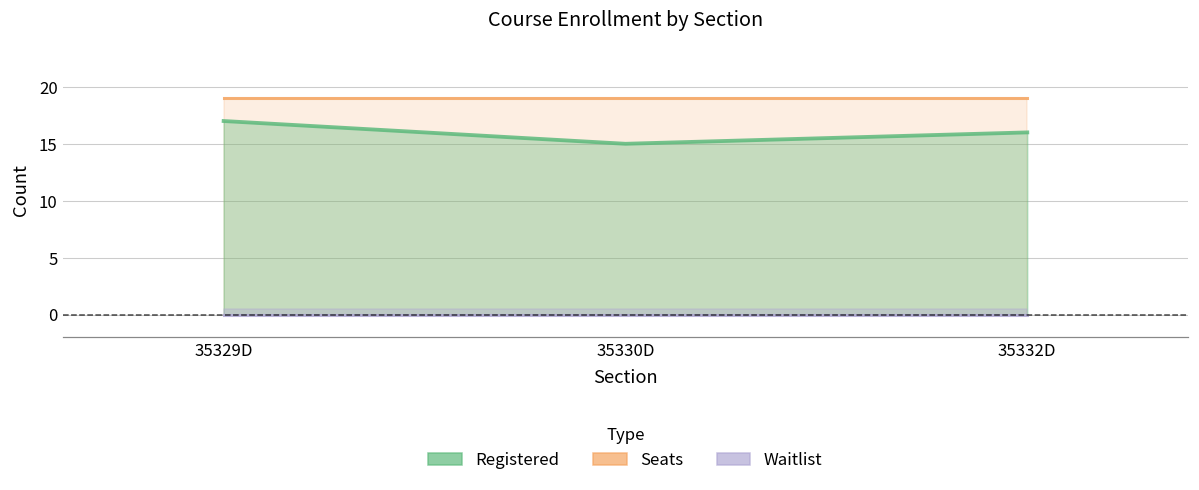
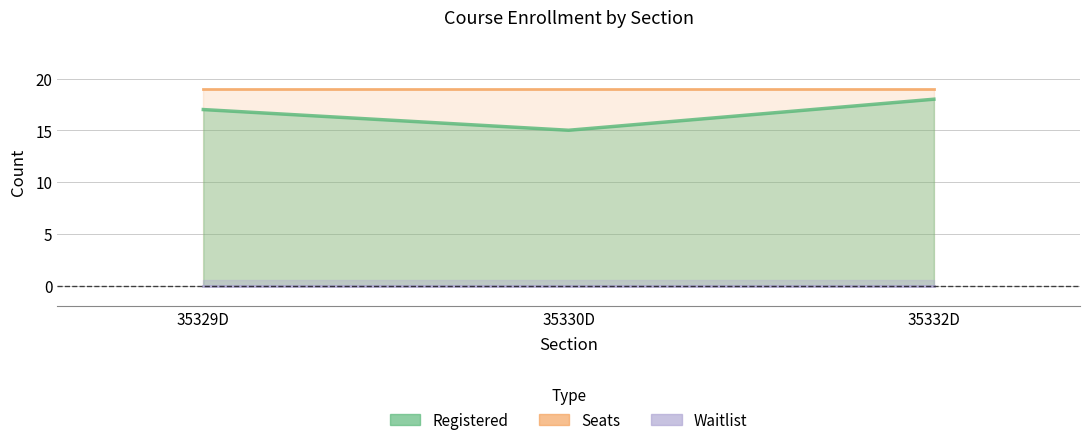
  {
    "Registered": {
      "35329D": 17,
      "35330D": 15,
-     "35332D": 16
+     "35332D": 18
    }
  }
